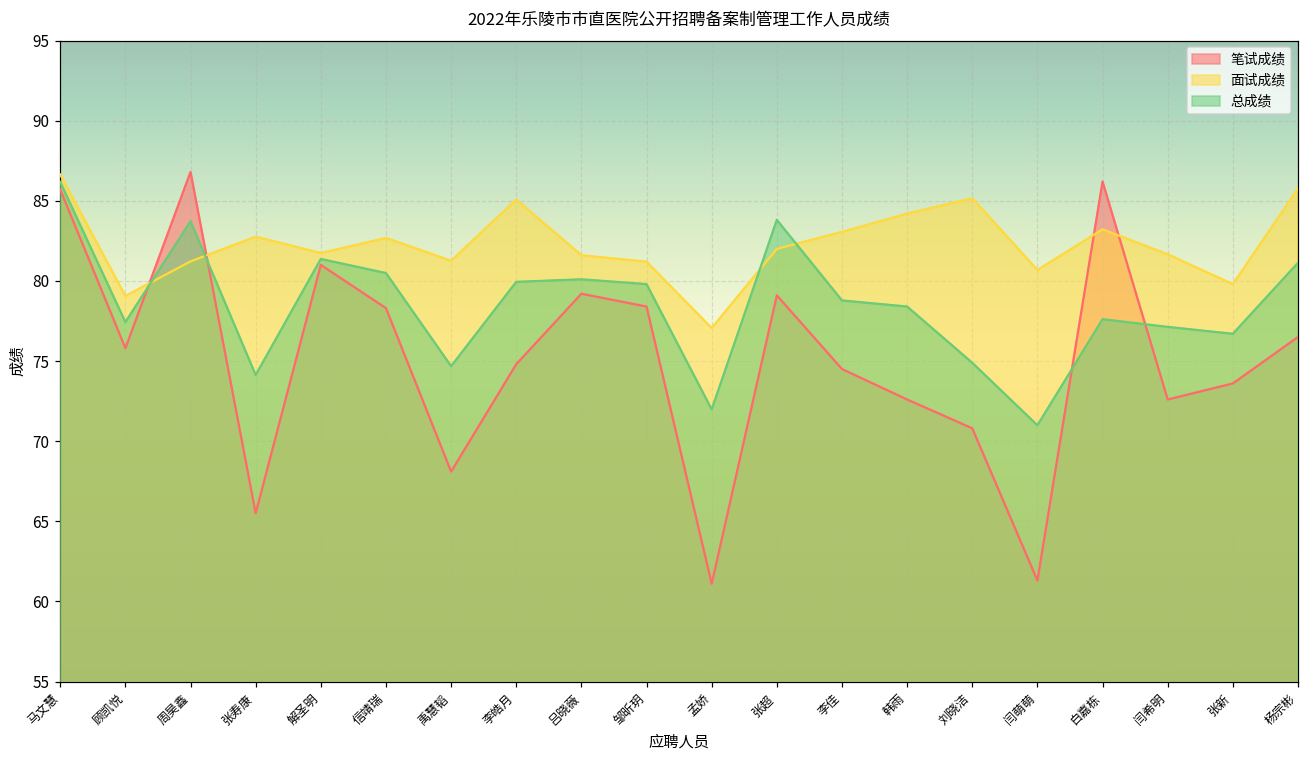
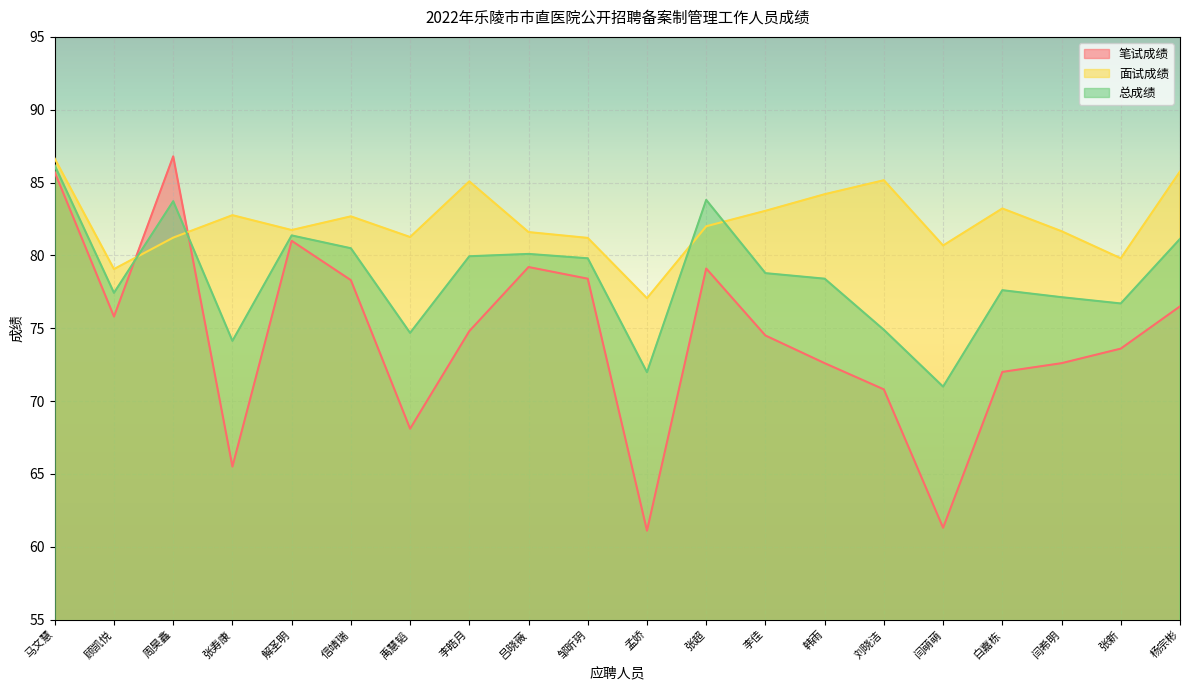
  {
    "笔试成绩": {
      "马文慧": 85.7,
      "顾凯悦": 75.8,
      "周昊鑫": 86.8,
      "张寿康": 65.5,
      "解圣明": 81.0,
      "信靖瑞": 78.3,
      "禹慧韬": 68.1,
      "李皓月": 74.8,
      "吕晓薇": 79.2,
      "邹昕玥": 78.4,
      "孟娇": 61.1,
      "张超": 79.1,
      "李佳": 74.5,
      "韩雨": 72.6,
      "刘晓洁": 70.8,
      "闫萌萌": 61.3,
-     "白嘉栋": 86.2,
+     "白嘉栋": 72.0,
      "闫希明": 72.6,
      "张新": 73.6,
      "杨宗彬": 76.5
    },
    "面试成绩": {
      "马文慧": 86.6,
      "顾凯悦": 79.1,
      "周昊鑫": 81.2,
      "张寿康": 82.8,
      "解圣明": 81.7,
      "信靖瑞": 82.7,
      "禹慧韬": 81.3,
      "李皓月": 85.1,
      "吕晓薇": 81.6,
      "邹昕玥": 81.2,
      "孟娇": 77.1,
      "张超": 82.0,
      "李佳": 83.1,
      "韩雨": 84.2,
      "刘晓洁": 85.2,
      "闫萌萌": 80.7,
      "白嘉栋": 83.2,
      "闫希明": 81.7,
      "张新": 79.8,
      "杨宗彬": 85.8
    },
    "总成绩": {
      "马文慧": 86.2,
      "顾凯悦": 77.4,
      "周昊鑫": 83.7,
      "张寿康": 74.1,
      "解圣明": 81.4,
      "信靖瑞": 80.5,
      "禹慧韬": 74.7,
      "李皓月": 79.9,
      "吕晓薇": 80.1,
      "邹昕玥": 79.8,
      "孟娇": 72.0,
      "张超": 83.8,
      "李佳": 78.8,
      "韩雨": 78.4,
      "刘晓洁": 74.9,
      "闫萌萌": 71.0,
      "白嘉栋": 77.6,
      "闫希明": 77.1,
      "张新": 76.7,
      "杨宗彬": 81.1
    }
  }
